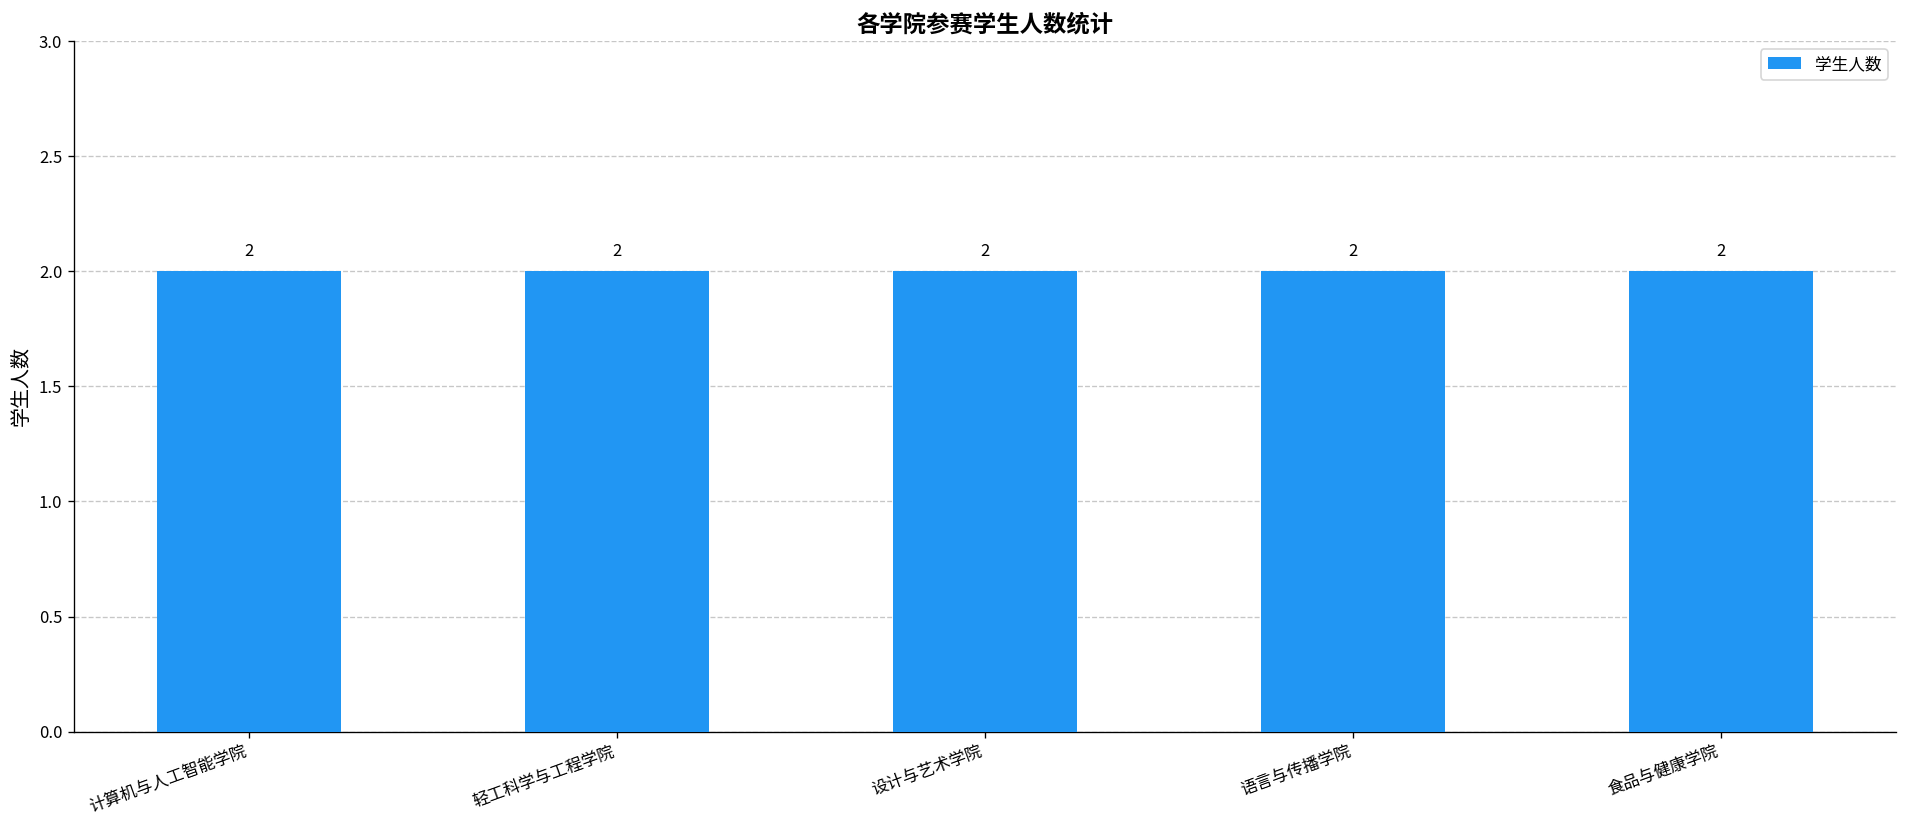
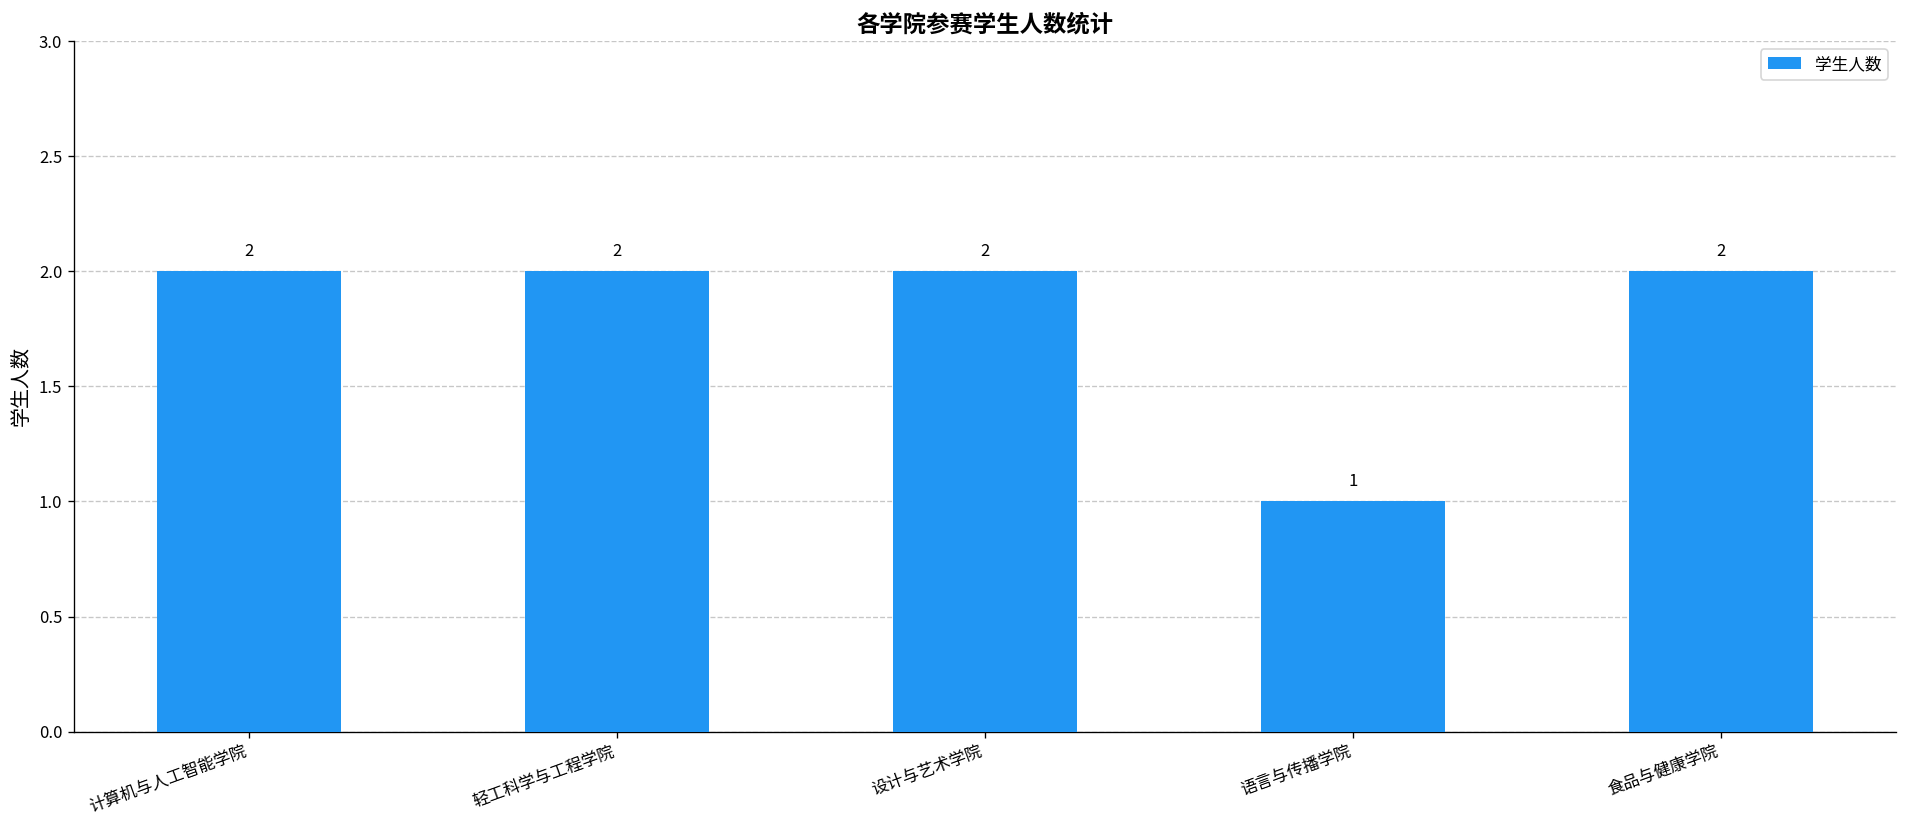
  {
    "计算机与人工智能学院": 2,
    "轻工科学与工程学院": 2,
    "设计与艺术学院": 2,
-   "语言与传播学院": 2,
+   "语言与传播学院": 1,
    "食品与健康学院": 2
  }
